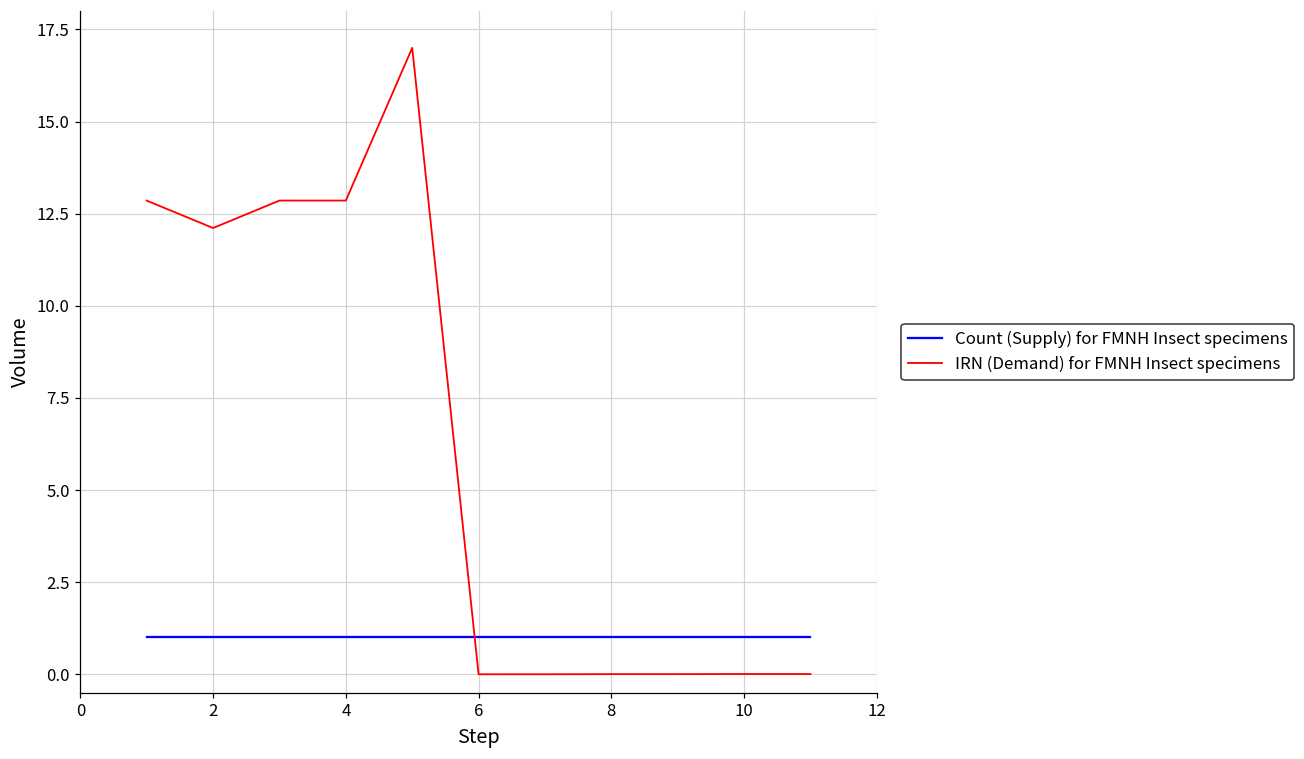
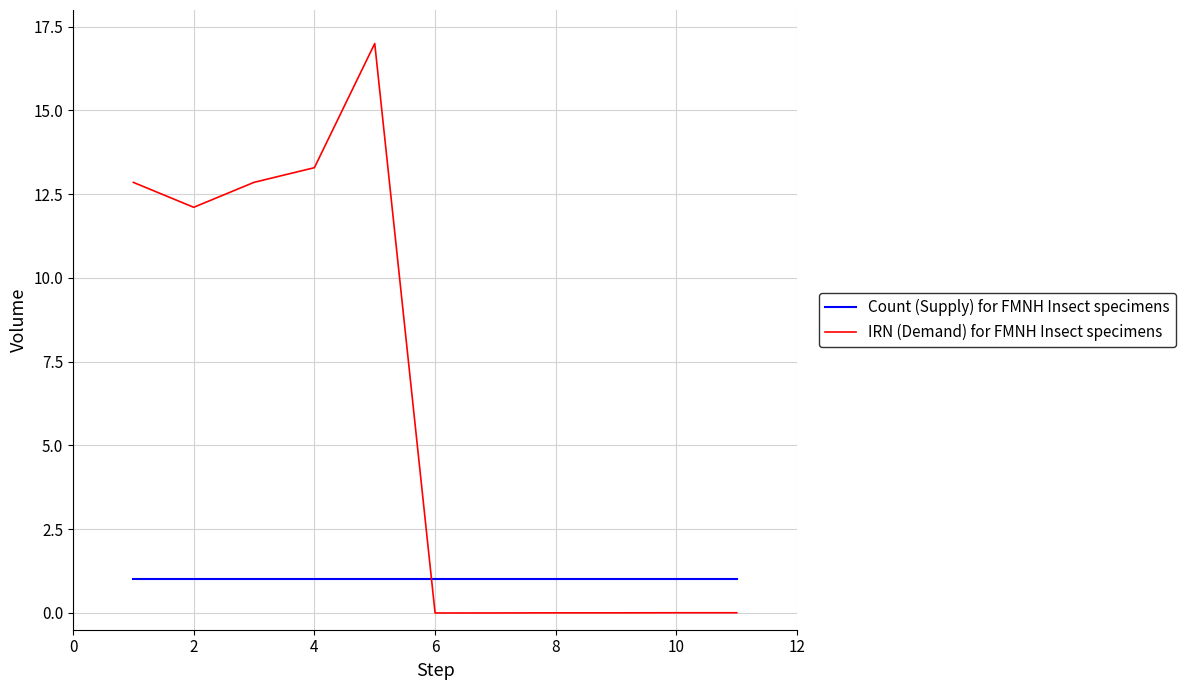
  {
    "Count (Supply) for FMNH Insect specimens": {
      "2": 1.0,
      "4": 1.0,
      "6": 1.0,
      "8": 1.0,
      "10": 1.0
    },
    "IRN (Demand) for FMNH Insect specimens": {
      "2": 12.1,
-     "4": 12.9,
+     "4": 13.3,
      "6": 0.0,
      "8": 0.0,
      "10": 0.0
    }
  }
